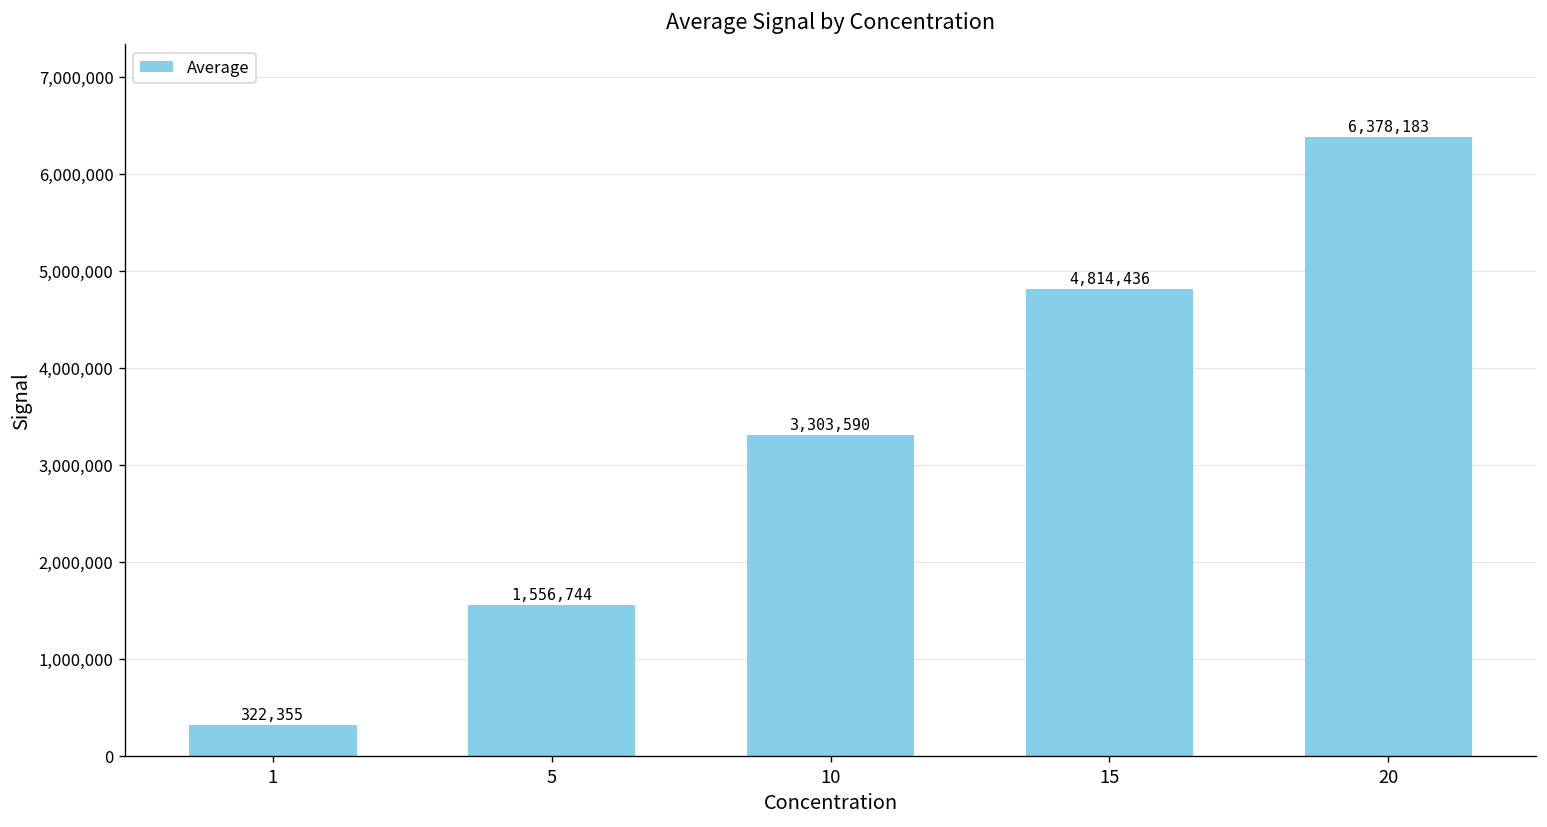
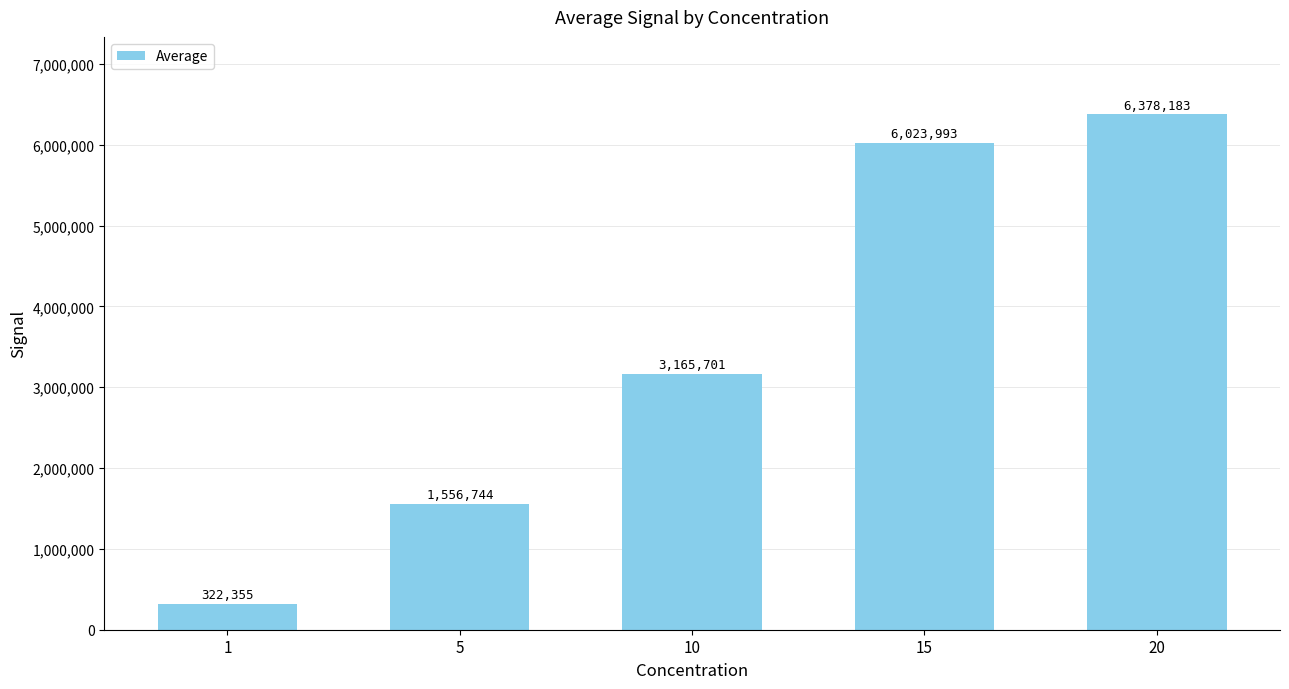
  {
    "1": "322,355",
    "5": "1,556,744",
-   "10": "3,303,590",
-   "15": "4,814,436",
+   "10": "3,165,701",
+   "15": "6,023,993",
    "20": "6,378,183"
  }
